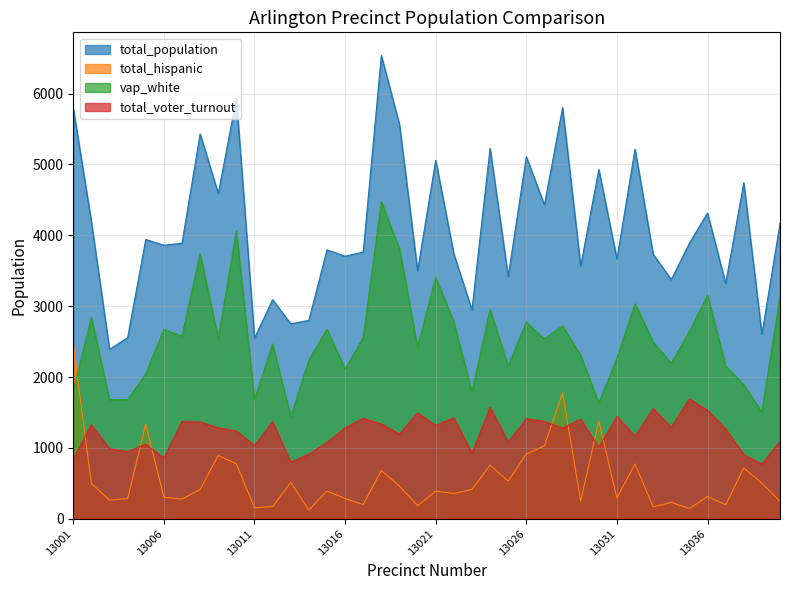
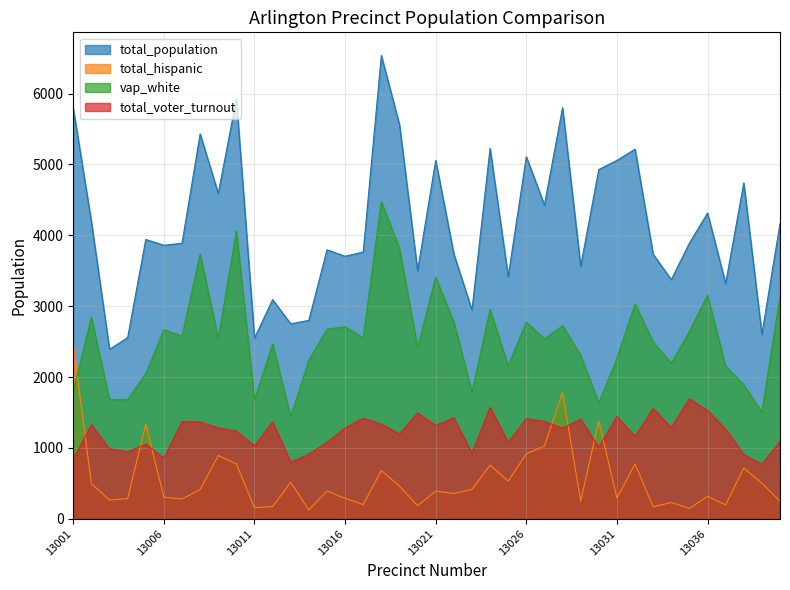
  {
    "total_population": {
      "13001": 5800,
      "13006": 3900,
      "13011": 2500,
      "13016": 3700,
      "13021": 5100,
      "13026": 5100,
-     "13031": 3700,
+     "13031": 5100,
      "13036": 4300
    },
    "total_hispanic": {
      "13001": 2400,
      "13006": 300,
      "13011": 200,
      "13016": 300,
      "13021": 400,
      "13026": 900,
      "13031": 300,
      "13036": 300
    },
    "vap_white": {
      "13001": 1800,
      "13006": 2700,
      "13011": 1700,
-     "13016": 2100,
+     "13016": 2700,
      "13021": 3400,
      "13026": 2800,
      "13031": 2300,
      "13036": 3200
    },
    "total_voter_turnout": {
      "13001": 800,
      "13006": 900,
      "13011": 1000,
      "13016": 1300,
      "13021": 1300,
      "13026": 1400,
      "13031": 1400,
      "13036": 1500
    }
  }
